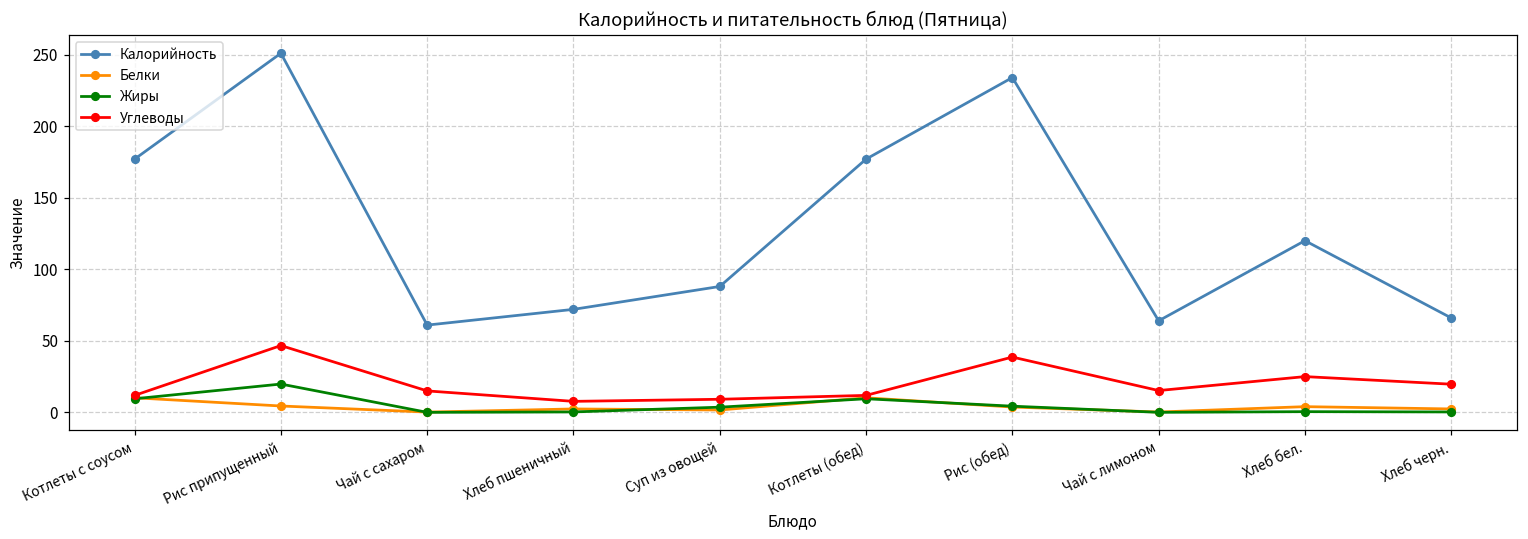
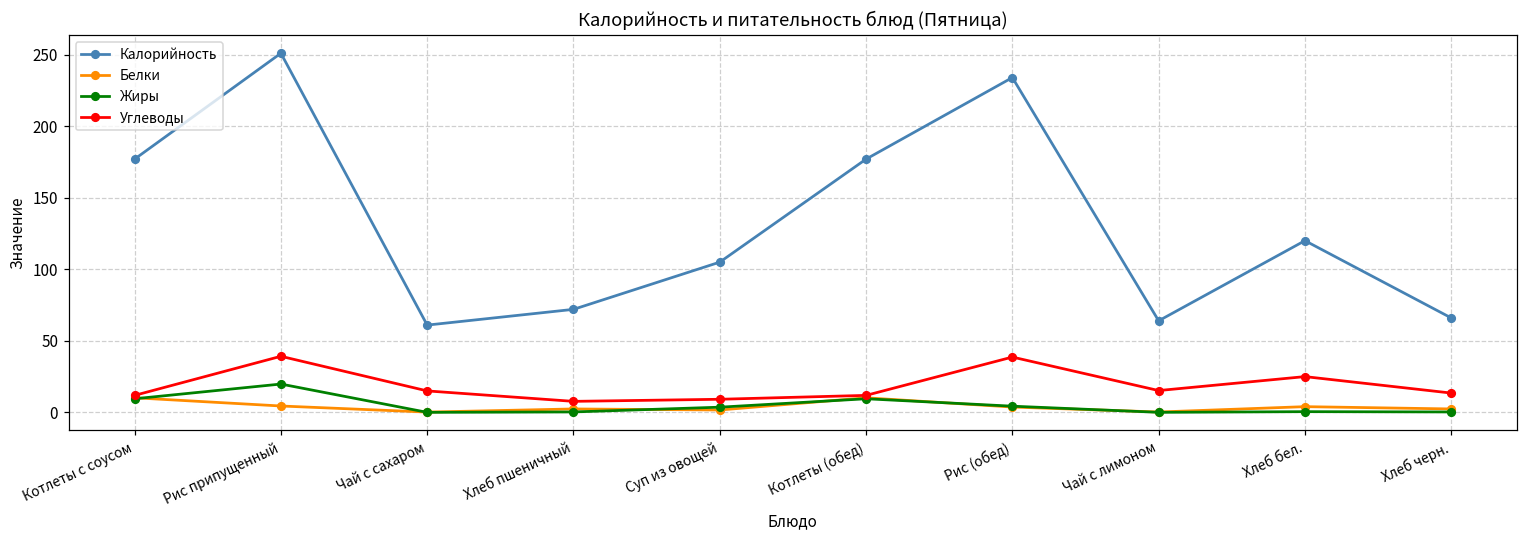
  {
    "Калорийность": {
      "Котлеты с соусом": 177,
      "Рис припущенный": 251,
      "Чай с сахаром": 61,
      "Хлеб пшеничный": 72,
-     "Суп из овощей": 88,
+     "Суп из овощей": 105,
      "Котлеты (обед)": 177,
      "Рис (обед)": 234,
      "Чай с лимоном": 64,
      "Хлеб бел.": 120,
      "Хлеб черн.": 66
    },
    "Белки": {
      "Рис припущенный": 4,
      "Хлеб пшеничный": 2,
      "Хлеб бел.": 4,
      "Хлеб черн.": 2
    },
    "Жиры": {
      "Рис припущенный": 20,
      "Хлеб пшеничный": 0,
      "Хлеб бел.": 1,
      "Хлеб черн.": 0
    },
    "Углеводы": {
-     "Рис припущенный": 47,
+     "Рис припущенный": 39,
      "Чай с сахаром": 15,
      "Хлеб пшеничный": 8,
      "Суп из овощей": 9,
      "Рис (обед)": 39,
      "Чай с лимоном": 15,
      "Хлеб бел.": 25,
-     "Хлеб черн.": 20
+     "Хлеб черн.": 14
    }
  }
